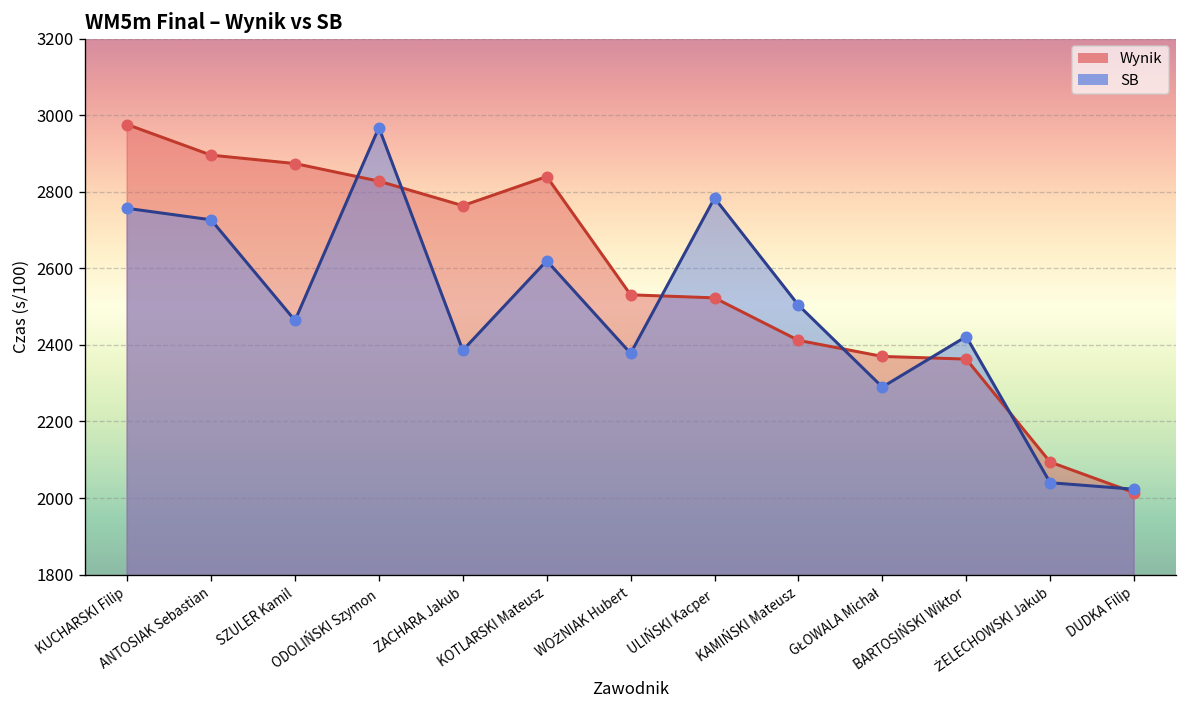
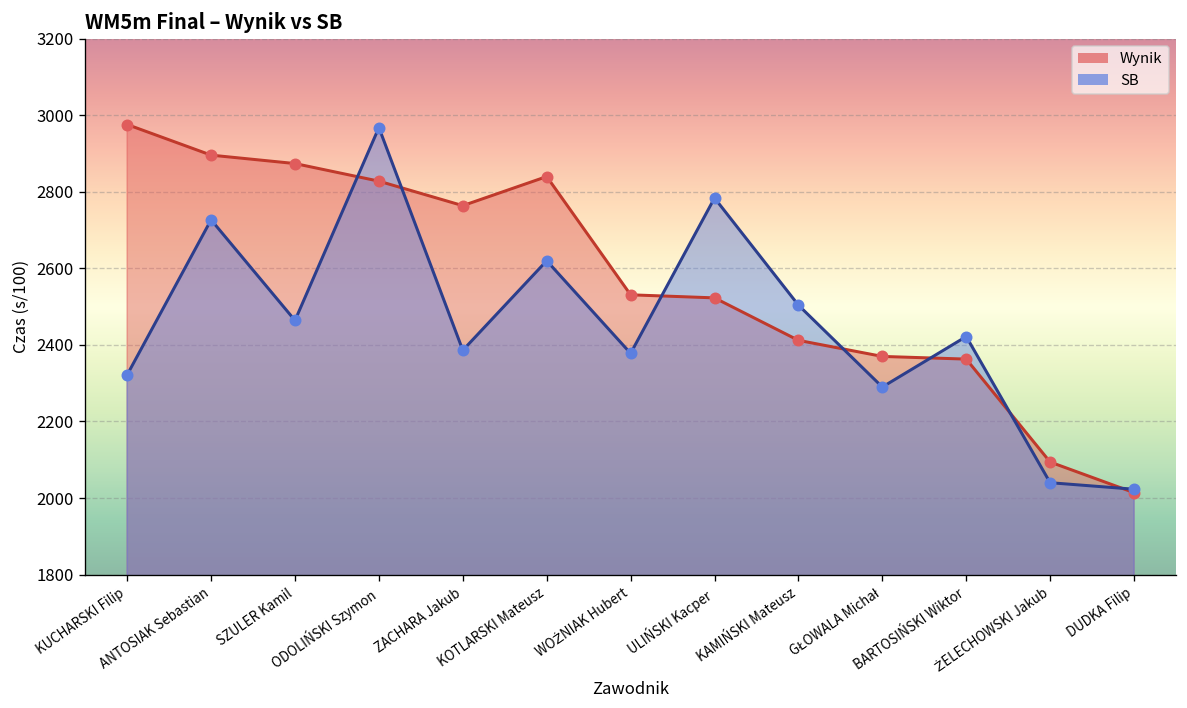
  {
    "Wynik": {
      "KUCHARSKI Filip": 2980,
      "ANTOSIAK Sebastian": 2900,
      "SZULER Kamil": 2870,
      "ODOLIŃSKI Szymon": 2830,
      "ZACHARA Jakub": 2760,
      "KOTLARSKI Mateusz": 2840,
      "WOŹNIAK Hubert": 2530,
      "ULIŃSKI Kacper": 2520,
      "KAMIŃSKI Mateusz": 2410,
      "GŁOWALA Michał": 2370,
      "BARTOSIŃSKI Wiktor": 2360,
      "ŻELECHOWSKI Jakub": 2090,
      "DUDKA Filip": 2010
    },
    "SB": {
-     "KUCHARSKI Filip": 2760,
+     "KUCHARSKI Filip": 2320,
      "ANTOSIAK Sebastian": 2730,
      "SZULER Kamil": 2460,
      "ODOLIŃSKI Szymon": 2970,
      "ZACHARA Jakub": 2390,
      "KOTLARSKI Mateusz": 2620,
      "WOŹNIAK Hubert": 2380,
      "ULIŃSKI Kacper": 2780,
      "KAMIŃSKI Mateusz": 2500,
      "GŁOWALA Michał": 2290,
      "BARTOSIŃSKI Wiktor": 2420,
      "ŻELECHOWSKI Jakub": 2040,
      "DUDKA Filip": 2020
    }
  }
